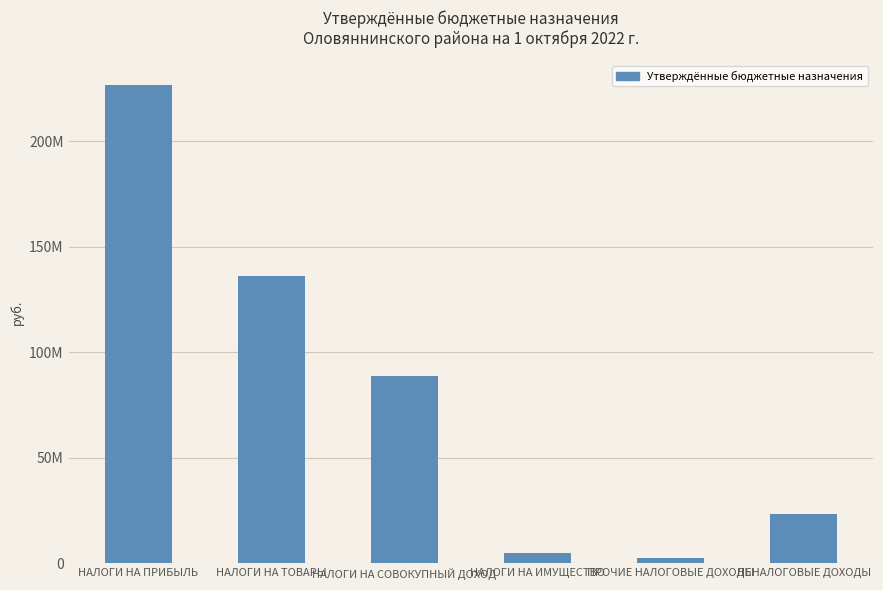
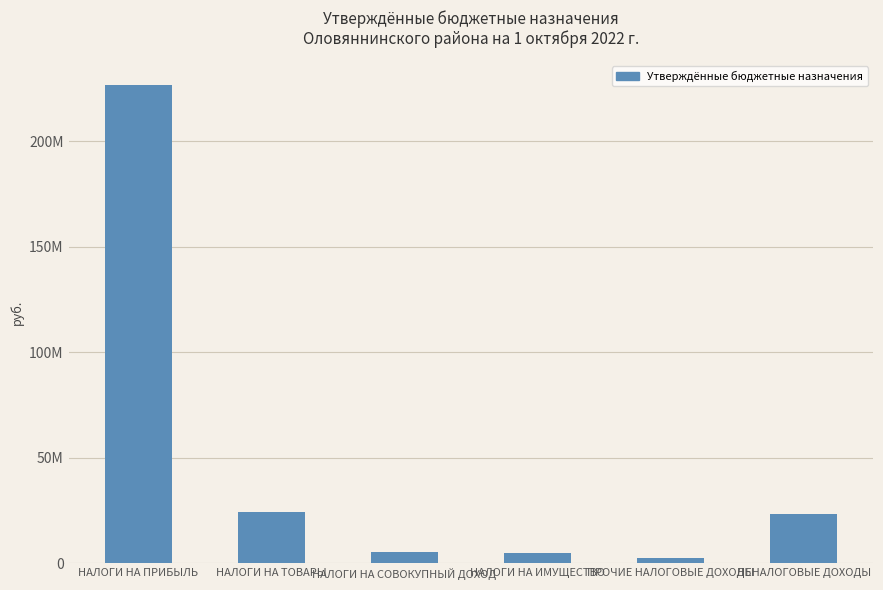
  {
    "НАЛОГИ НА ПРИБЫЛЬ": "227М",
-   "НАЛОГИ НА ТОВАРЫ": "136М",
-   "НАЛОГИ НА СОВОКУПНЫЙ ДОХОД": "89М",
+   "НАЛОГИ НА ТОВАРЫ": "24М",
+   "НАЛОГИ НА СОВОКУПНЫЙ ДОХОД": "5М",
    "ПРОЧИЕ НАЛОГОВЫЕ ДОХОДЫ": "3М",
    "НЕНАЛОГОВЫЕ ДОХОДЫ": "23М"
  }
